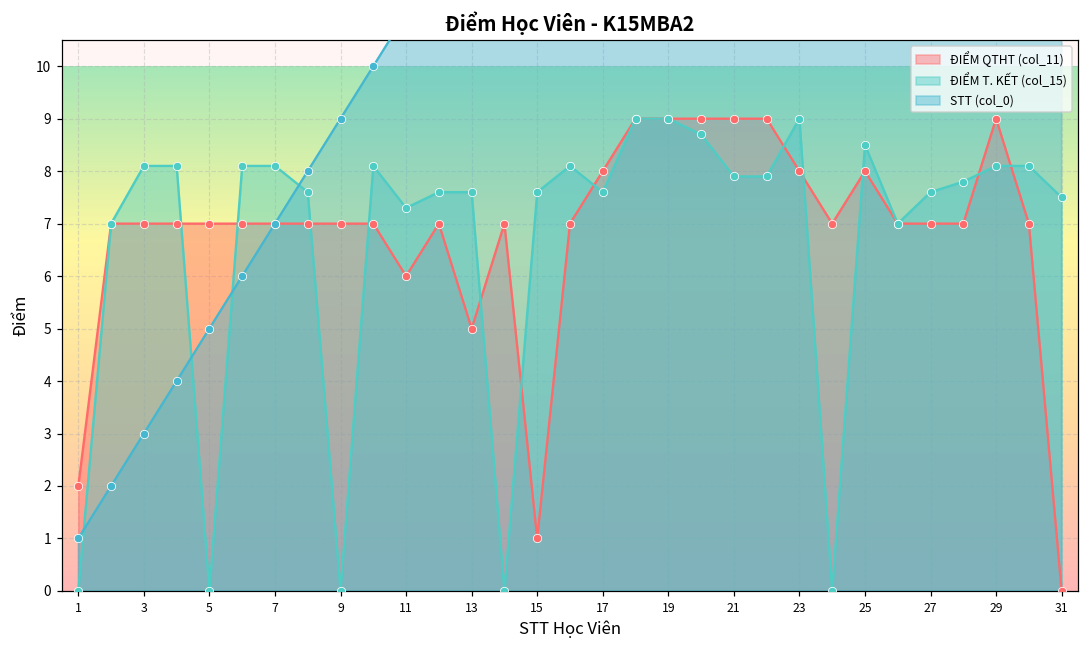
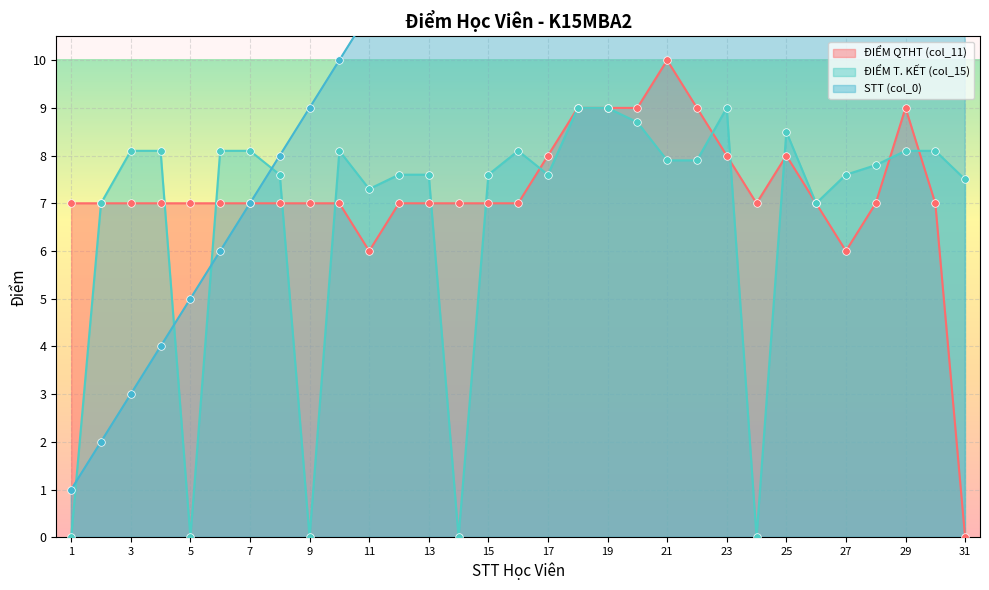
  {
    "ĐIỂM QTHT (col_11)": {
-     "1": 2,
+     "1": 7,
      "3": 7,
      "5": 7,
      "9": 7,
      "11": 6,
-     "13": 5,
-     "15": 1,
+     "13": 7,
+     "15": 7,
      "17": 8,
-     "21": 9,
+     "21": 10,
      "23": 8,
      "25": 8,
-     "27": 7,
+     "27": 6,
      "29": 9,
      "31": 0
    }
  }
